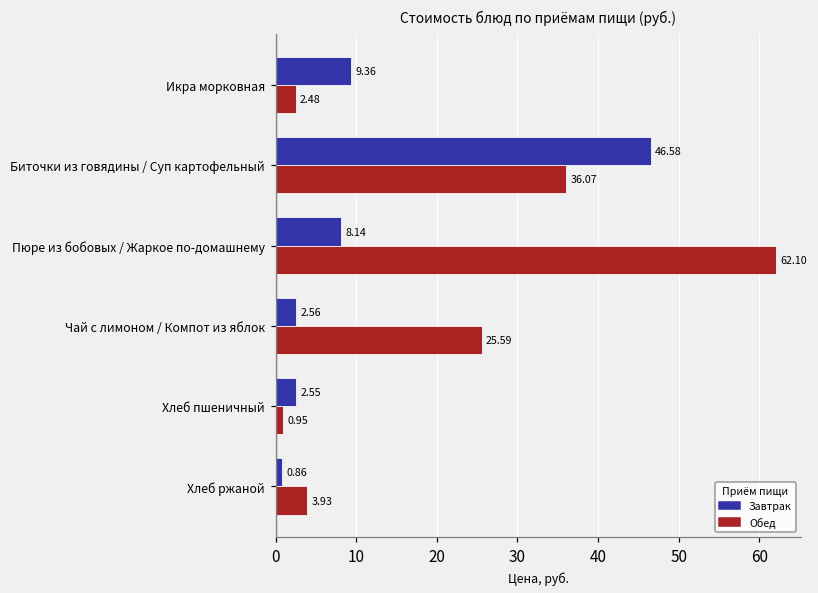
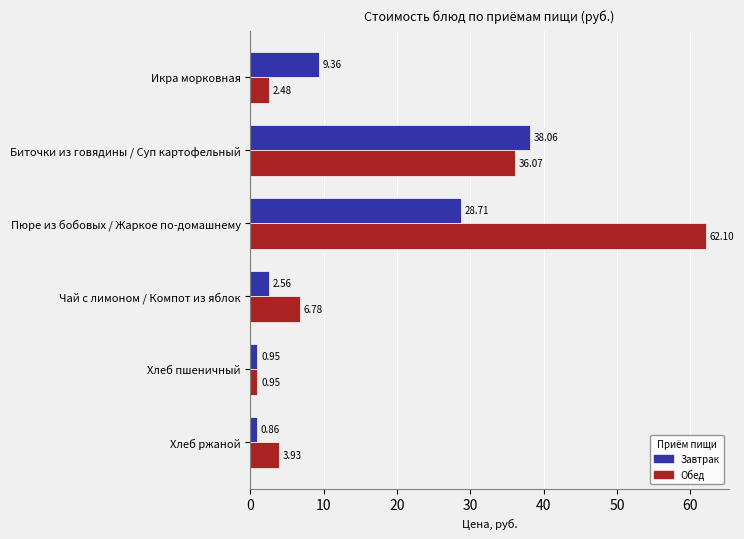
  {
    "Завтрак": {
      "Икра морковная": 9.36,
-     "Биточки из говядины / Суп картофельный": 46.58,
-     "Пюре из бобовых / Жаркое по-домашнему": 8.14,
+     "Биточки из говядины / Суп картофельный": 38.06,
+     "Пюре из бобовых / Жаркое по-домашнему": 28.71,
      "Чай с лимоном / Компот из яблок": 2.56,
-     "Хлеб пшеничный": 2.55,
+     "Хлеб пшеничный": 0.95,
      "Хлеб ржаной": 0.86
    },
    "Обед": {
      "Икра морковная": 2.48,
      "Биточки из говядины / Суп картофельный": 36.07,
      "Пюре из бобовых / Жаркое по-домашнему": 62.10,
-     "Чай с лимоном / Компот из яблок": 25.59,
+     "Чай с лимоном / Компот из яблок": 6.78,
      "Хлеб пшеничный": 0.95,
      "Хлеб ржаной": 3.93
    }
  }
